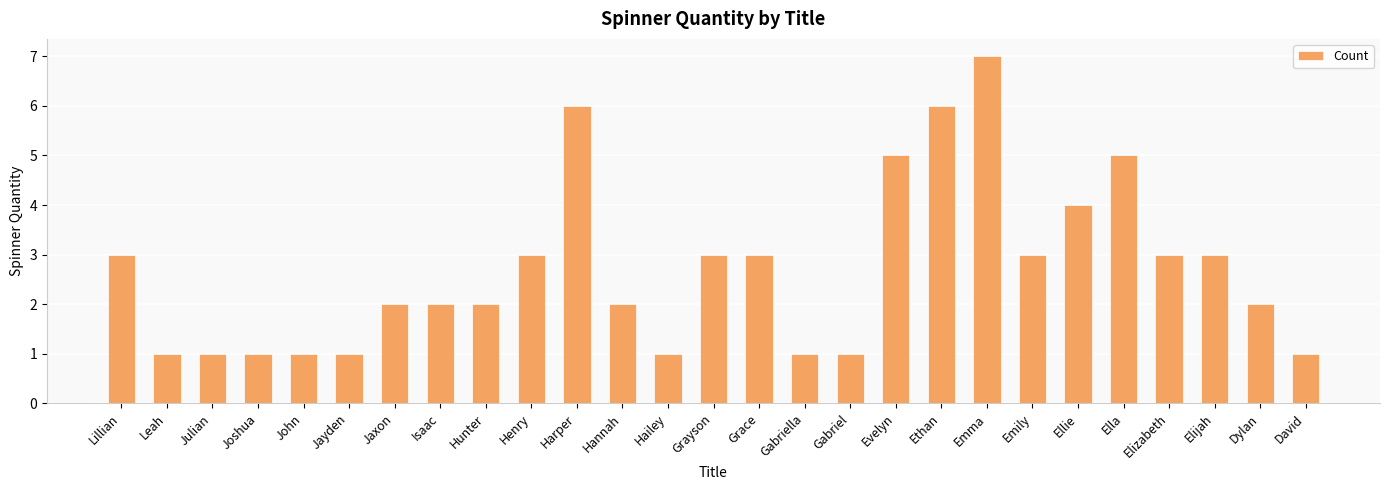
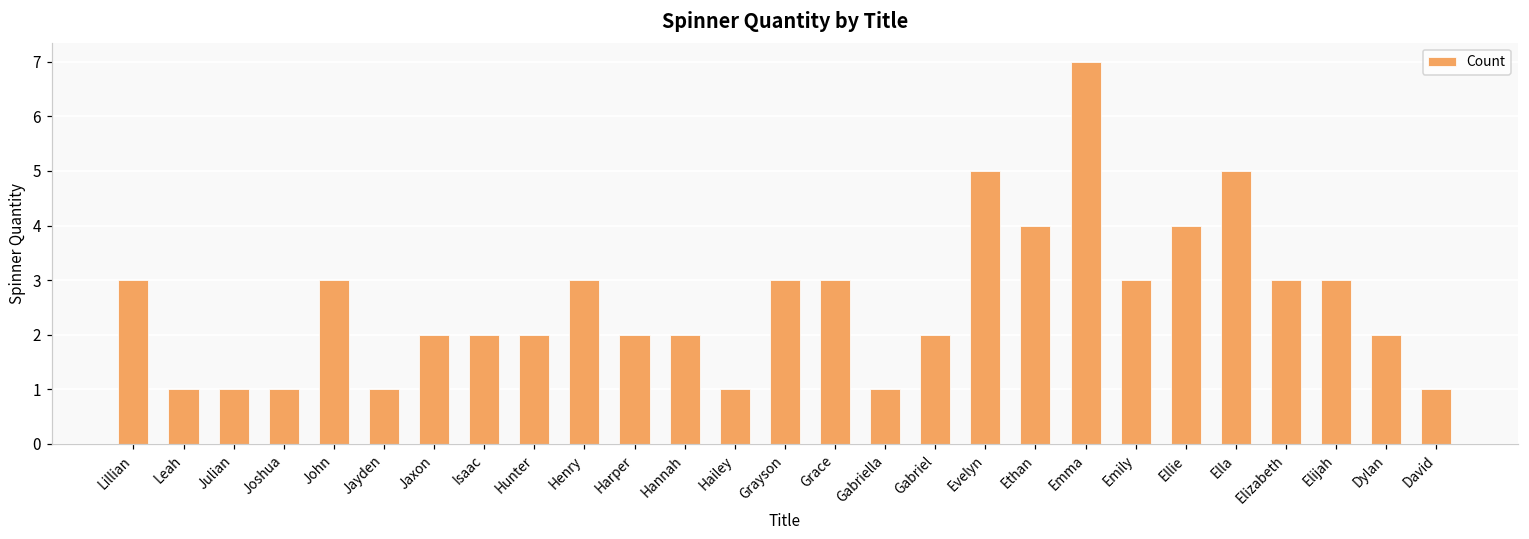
  {
    "Lillian": 3,
    "Leah": 1,
    "Julian": 1,
    "Joshua": 1,
-   "John": 1,
+   "John": 3,
    "Jayden": 1,
    "Jaxon": 2,
    "Isaac": 2,
    "Hunter": 2,
    "Henry": 3,
-   "Harper": 6,
+   "Harper": 2,
    "Hannah": 2,
    "Hailey": 1,
    "Grayson": 3,
    "Grace": 3,
    "Gabriella": 1,
-   "Gabriel": 1,
+   "Gabriel": 2,
    "Evelyn": 5,
-   "Ethan": 6,
+   "Ethan": 4,
    "Emma": 7,
    "Emily": 3,
    "Ellie": 4,
    "Ella": 5,
    "Elizabeth": 3,
    "Elijah": 3,
    "Dylan": 2,
    "David": 1
  }
